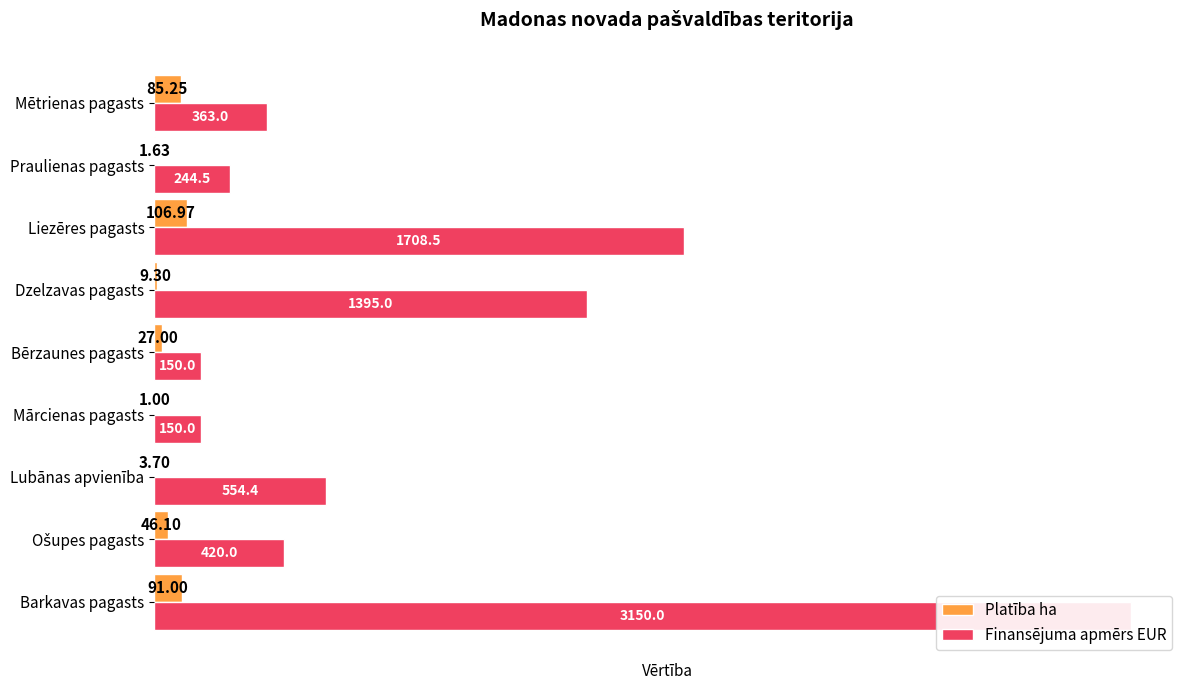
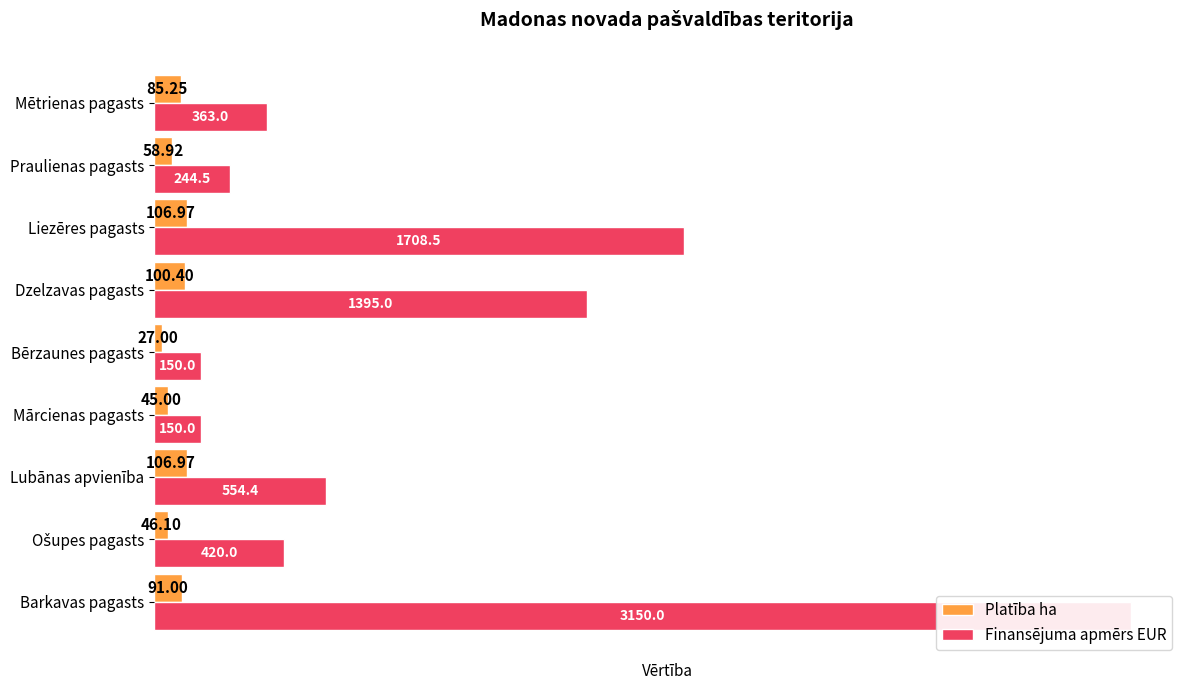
  {
    "Platība ha": {
      "Mētrienas pagasts": 85.25,
-     "Praulienas pagasts": 1.63,
+     "Praulienas pagasts": 58.92,
      "Liezēres pagasts": 106.97,
-     "Dzelzavas pagasts": 9.30,
+     "Dzelzavas pagasts": 100.40,
      "Bērzaunes pagasts": 27.00,
-     "Mārcienas pagasts": 1.00,
-     "Lubānas apvienība": 3.70,
+     "Mārcienas pagasts": 45.00,
+     "Lubānas apvienība": 106.97,
      "Ošupes pagasts": 46.10,
      "Barkavas pagasts": 91.00
    },
    "Finansējuma apmērs EUR": {
      "Mētrienas pagasts": 363.0,
      "Praulienas pagasts": 244.5,
      "Liezēres pagasts": 1708.5,
      "Dzelzavas pagasts": 1395.0,
      "Bērzaunes pagasts": 150.0,
      "Mārcienas pagasts": 150.0,
      "Lubānas apvienība": 554.4,
      "Ošupes pagasts": 420.0
    }
  }
